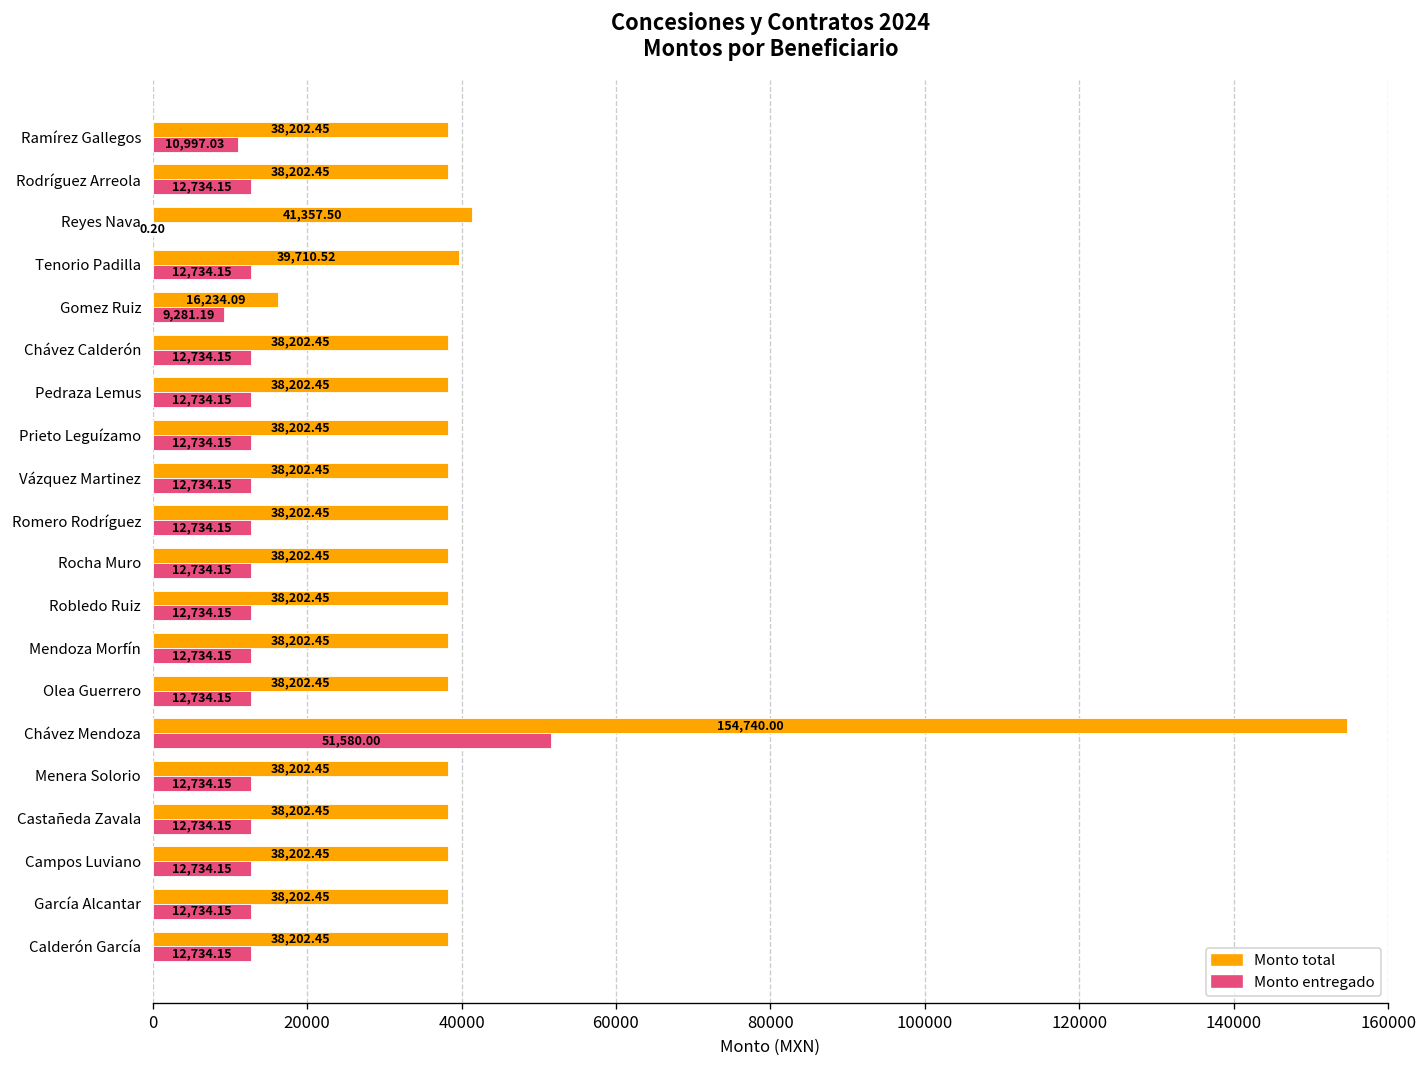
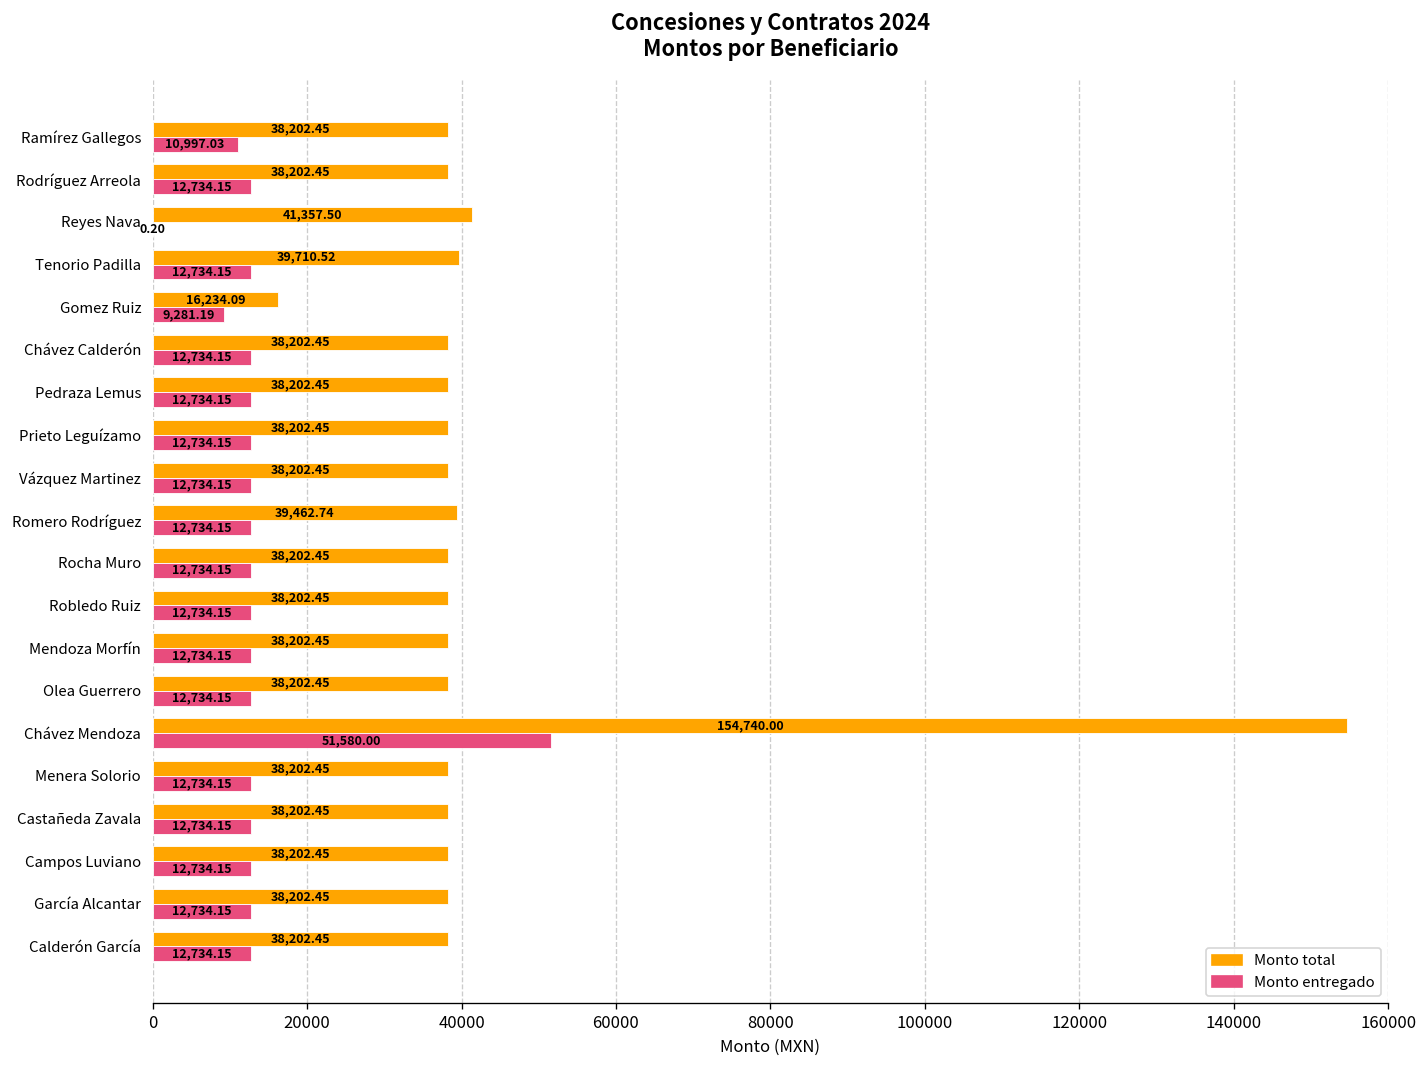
  {
    "Monto total": {
      "Ramírez Gallegos": "38,202.45",
      "Rodríguez Arreola": "38,202.45",
      "Reyes Nava": "41,357.50",
      "Tenorio Padilla": "39,710.52",
      "Gomez Ruiz": "16,234.09",
      "Chávez Calderón": "38,202.45",
      "Pedraza Lemus": "38,202.45",
      "Prieto Leguízamo": "38,202.45",
      "Vázquez Martinez": "38,202.45",
-     "Romero Rodríguez": "38,202.45",
+     "Romero Rodríguez": "39,462.74",
      "Rocha Muro": "38,202.45",
      "Robledo Ruiz": "38,202.45",
      "Mendoza Morfín": "38,202.45",
      "Olea Guerrero": "38,202.45",
      "Chávez Mendoza": "154,740.00",
      "Menera Solorio": "38,202.45",
      "Castañeda Zavala": "38,202.45",
      "Campos Luviano": "38,202.45",
      "García Alcantar": "38,202.45",
      "Calderón García": "38,202.45"
    },
    "Monto entregado": {
      "Ramírez Gallegos": "10,997.03",
      "Rodríguez Arreola": "12,734.15",
      "Reyes Nava": "0.20",
      "Tenorio Padilla": "12,734.15",
      "Gomez Ruiz": "9,281.19",
      "Chávez Calderón": "12,734.15",
      "Pedraza Lemus": "12,734.15",
      "Prieto Leguízamo": "12,734.15",
      "Vázquez Martinez": "12,734.15",
      "Romero Rodríguez": "12,734.15",
      "Rocha Muro": "12,734.15",
      "Robledo Ruiz": "12,734.15",
      "Mendoza Morfín": "12,734.15",
      "Olea Guerrero": "12,734.15",
      "Chávez Mendoza": "51,580.00",
      "Menera Solorio": "12,734.15",
      "Castañeda Zavala": "12,734.15",
      "Campos Luviano": "12,734.15",
      "García Alcantar": "12,734.15",
      "Calderón García": "12,734.15"
    }
  }
